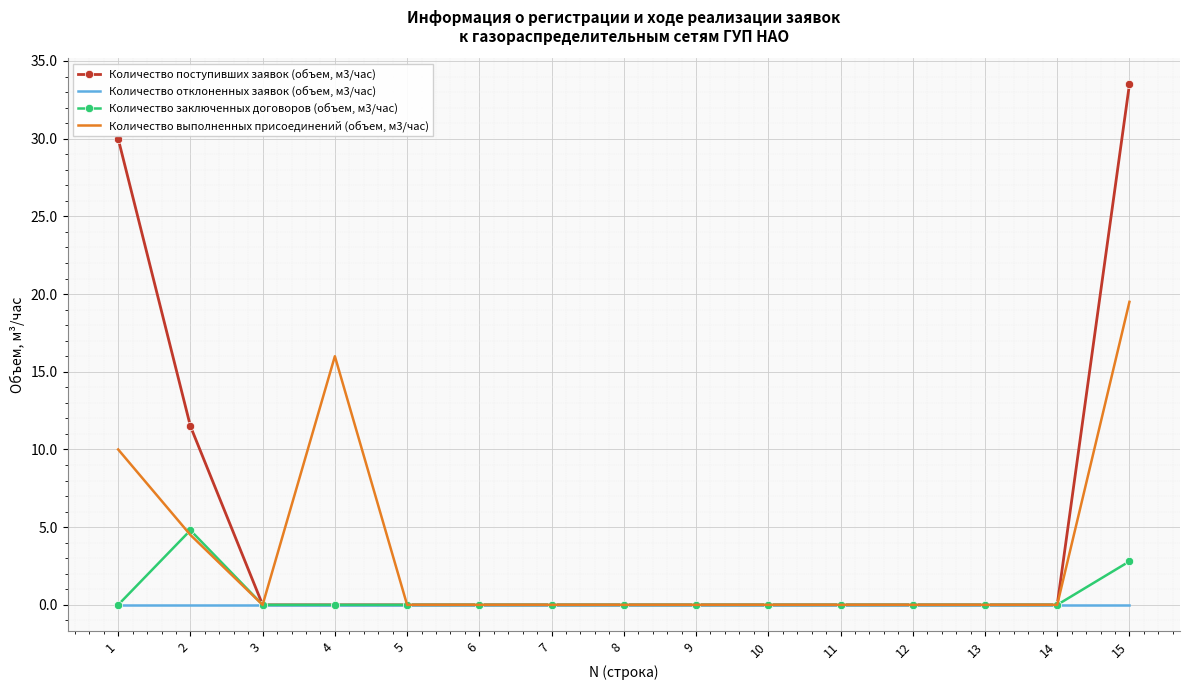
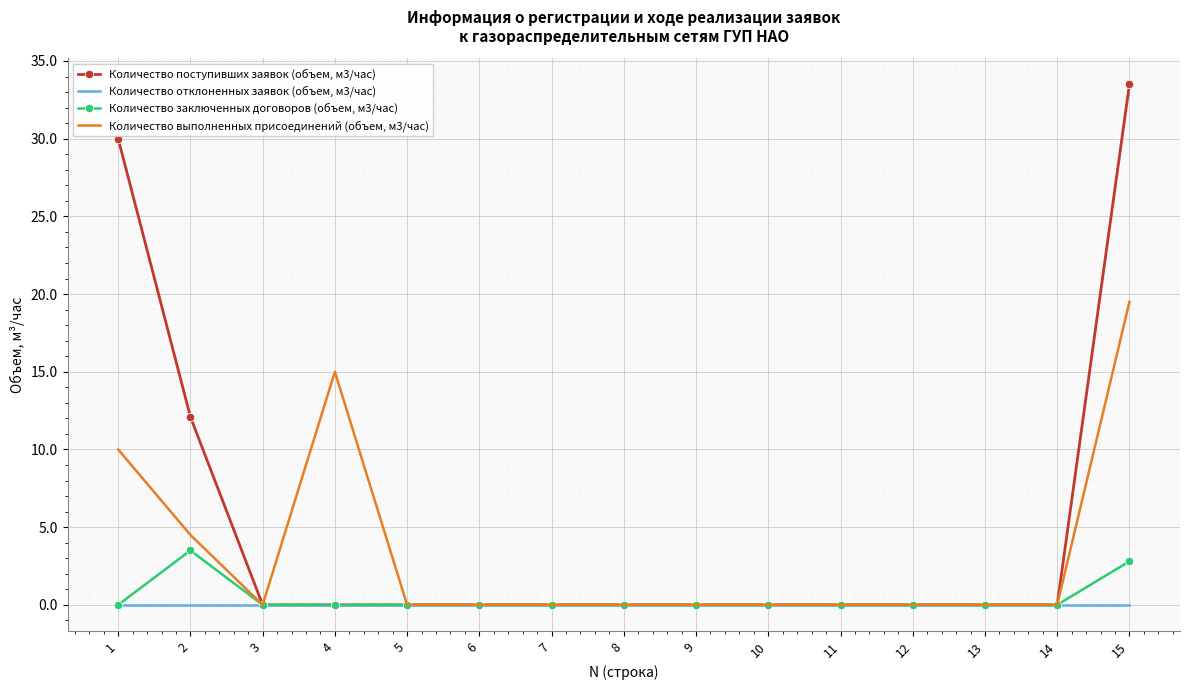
  {
    "Количество поступивших заявок (объем, м3/час)": {
      "1": 30.0,
-     "2": 11.5,
+     "2": 12.1,
      "15": 33.5
    },
    "Количество отклоненных заявок (объем, м3/час)": {
      "2": 0.0,
      "15": 0.0
    },
    "Количество заключенных договоров (объем, м3/час)": {
-     "2": 4.8,
+     "2": 3.5,
      "15": 2.8
    },
    "Количество выполненных присоединений (объем, м3/час)": {
      "1": 10,
      "2": 4.5,
-     "4": 16,
+     "4": 15,
      "15": 19.5
    }
  }
